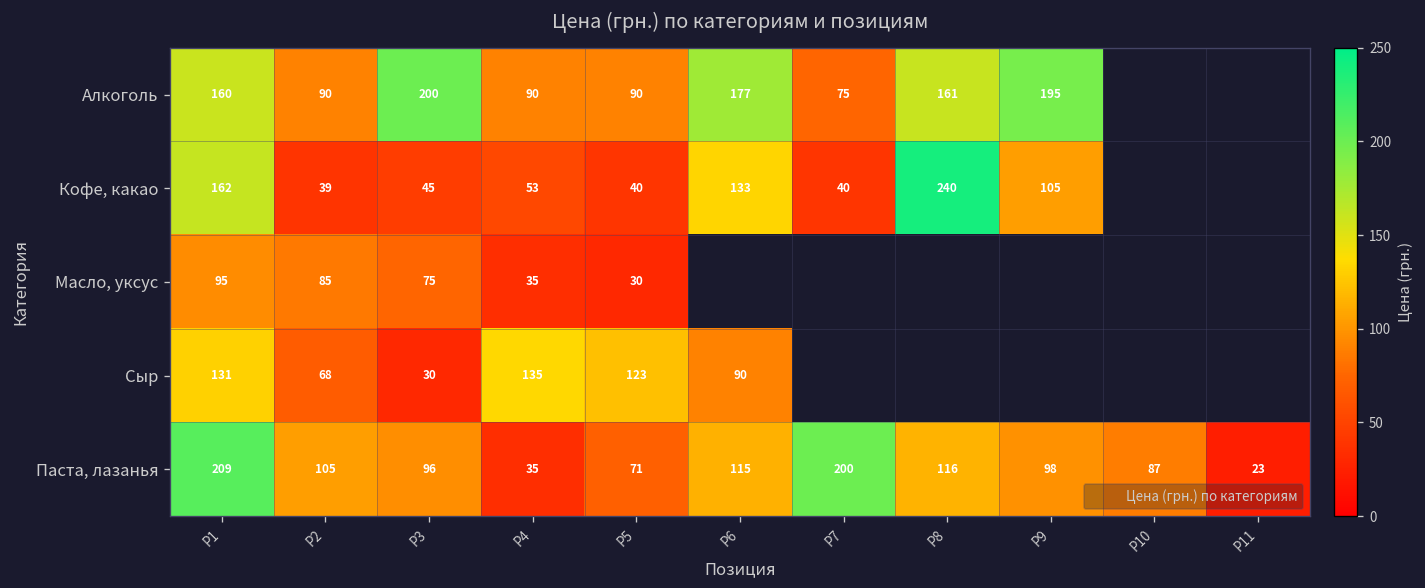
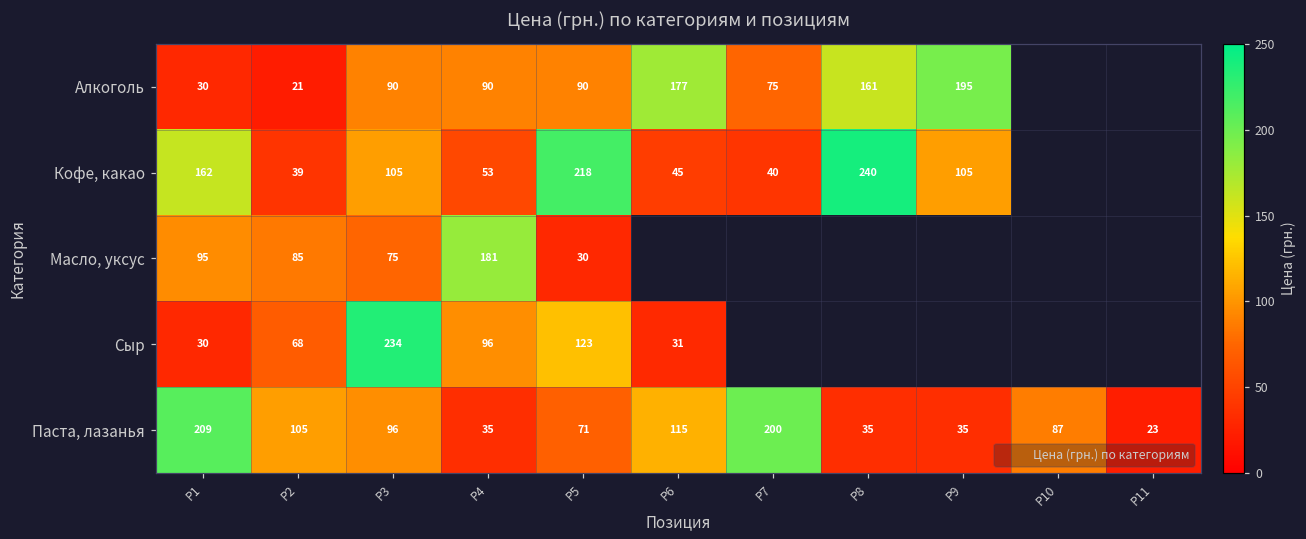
  {
    "Алкоголь": {
-     "P1": 160,
-     "P2": 90,
-     "P3": 200,
+     "P1": 30,
+     "P2": 21,
+     "P3": 90,
      "P4": 90,
      "P5": 90,
      "P6": 177,
      "P7": 75,
      "P8": 161,
      "P9": 195
    },
    "Кофе, какао": {
      "P1": 162,
      "P2": 39,
-     "P3": 45,
+     "P3": 105,
      "P4": 53,
-     "P5": 40,
-     "P6": 133,
+     "P5": 218,
+     "P6": 45,
      "P7": 40,
      "P8": 240,
      "P9": 105
    },
    "Масло, уксус": {
      "P1": 95,
      "P2": 85,
      "P3": 75,
-     "P4": 35,
+     "P4": 181,
      "P5": 30
    },
    "Сыр": {
-     "P1": 131,
+     "P1": 30,
      "P2": 68,
-     "P3": 30,
-     "P4": 135,
+     "P3": 234,
+     "P4": 96,
      "P5": 123,
-     "P6": 90
+     "P6": 31
    },
    "Паста, лазанья": {
      "P1": 209,
      "P2": 105,
      "P3": 96,
      "P4": 35,
      "P5": 71,
      "P6": 115,
      "P7": 200,
-     "P8": 116,
-     "P9": 98,
+     "P8": 35,
+     "P9": 35,
      "P10": 87,
      "P11": 23
    }
  }
